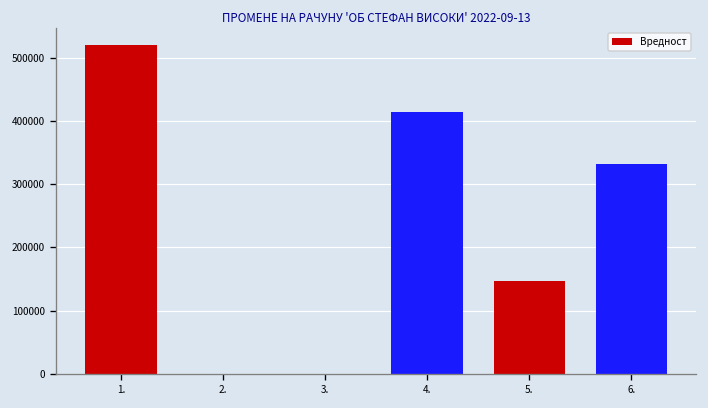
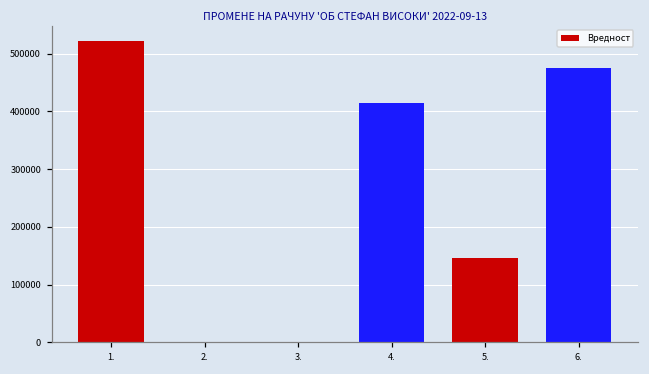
  {
    "1.": 520000,
    "2.": 0,
    "3.": 0,
    "4.": 410000,
    "5.": 150000,
-   "6.": 330000
+   "6.": 470000
  }
